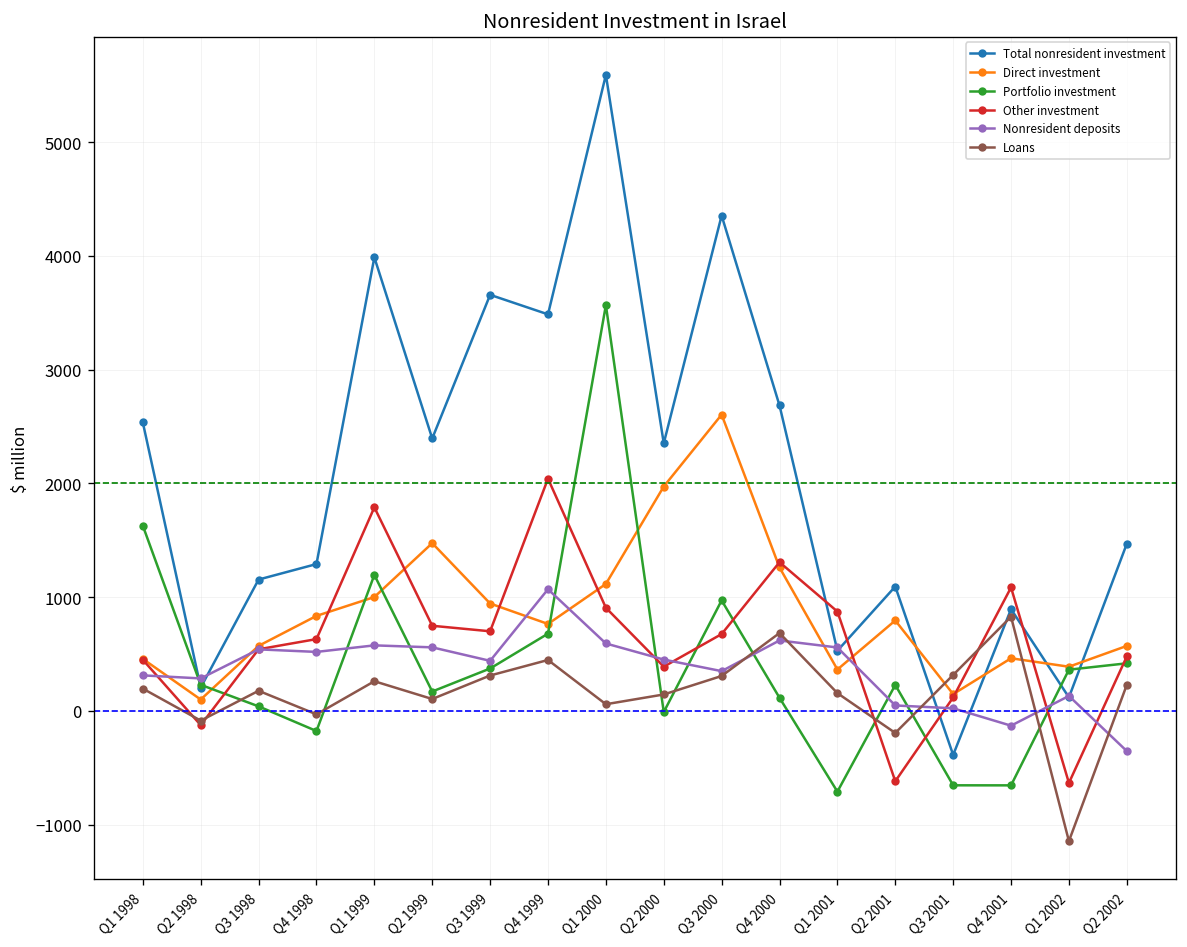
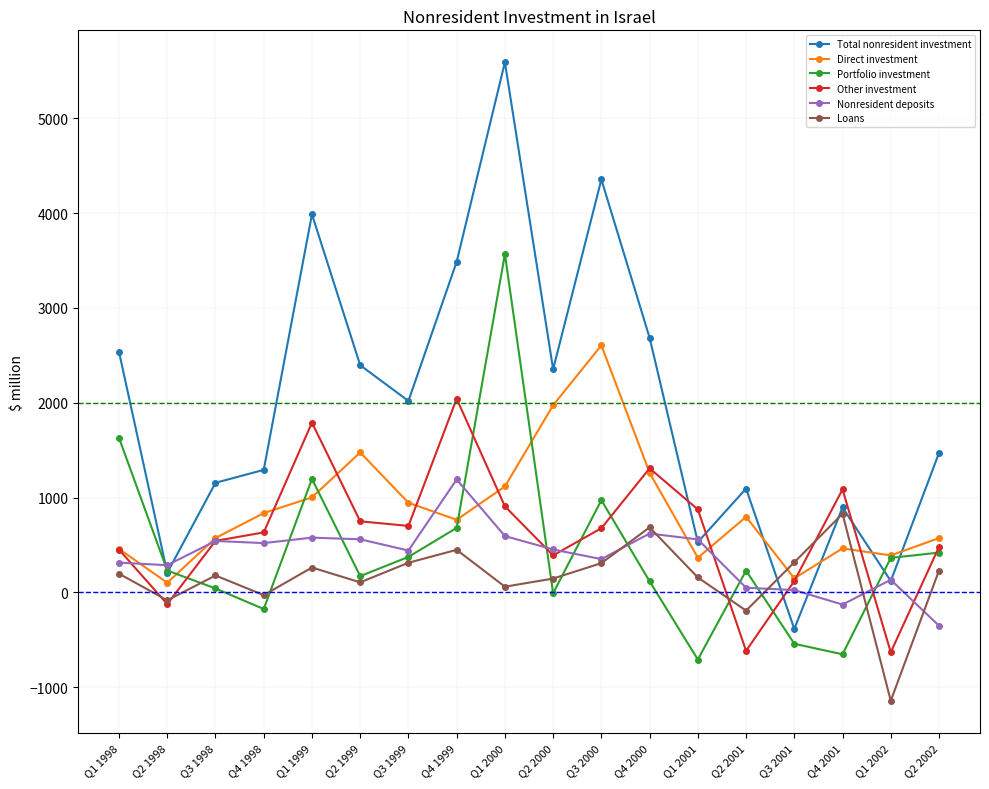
  {
    "Total nonresident investment": {
      "Q1 1998": 2500,
      "Q3 1998": 1200,
      "Q4 1998": 1300,
      "Q1 1999": 4000,
      "Q2 1999": 2400,
-     "Q3 1999": 3700,
+     "Q3 1999": 2000,
      "Q4 1999": 3500,
      "Q1 2000": 5600,
      "Q2 2000": 2400,
      "Q3 2000": 4400,
      "Q4 2000": 2700,
      "Q1 2001": 500,
      "Q2 2001": 1100,
      "Q3 2001": -400,
      "Q4 2001": 900,
      "Q2 2002": 1500
    },
    "Direct investment": {
      "Q2 1998": 100,
      "Q3 1998": 600,
      "Q4 1998": 800,
      "Q1 1999": 1000,
      "Q2 1999": 1500,
      "Q3 1999": 900,
      "Q4 1999": 800,
      "Q1 2000": 1100,
      "Q2 2000": 2000,
      "Q3 2000": 2600,
      "Q4 2000": 1300,
      "Q1 2001": 400,
      "Q2 2001": 800,
      "Q3 2001": 100,
      "Q4 2001": 500,
      "Q2 2002": 600
    },
    "Portfolio investment": {
      "Q1 1998": 1600,
      "Q3 1998": 0,
      "Q4 1998": -200,
      "Q1 1999": 1200,
      "Q2 1999": 200,
      "Q3 1999": 400,
      "Q4 1999": 700,
      "Q1 2000": 3600,
      "Q2 2000": 0,
      "Q3 2000": 1000,
      "Q4 2000": 100,
      "Q1 2001": -700,
      "Q2 2001": 200,
-     "Q3 2001": -700,
+     "Q3 2001": -500,
      "Q4 2001": -700,
      "Q2 2002": 400
    },
    "Other investment": {
      "Q2 1998": -100,
      "Q4 1998": 600,
      "Q1 1999": 1800,
      "Q2 1999": 700,
      "Q3 1999": 700,
      "Q4 1999": 2000,
      "Q1 2000": 900,
      "Q2 2000": 400,
      "Q3 2000": 700,
      "Q4 2000": 1300,
      "Q1 2001": 900,
      "Q2 2001": -600,
      "Q3 2001": 100,
      "Q4 2001": 1100,
      "Q1 2002": -600,
      "Q2 2002": 500
    },
    "Nonresident deposits": {
      "Q1 1998": 300,
      "Q2 1998": 300,
      "Q4 1998": 500,
      "Q1 1999": 600,
      "Q2 1999": 600,
      "Q3 1999": 400,
-     "Q4 1999": 1100,
+     "Q4 1999": 1200,
      "Q1 2000": 600,
      "Q2 2000": 500,
      "Q3 2000": 400,
      "Q4 2000": 600,
      "Q1 2001": 600,
      "Q2 2001": 0,
      "Q3 2001": 0,
      "Q4 2001": -100,
      "Q2 2002": -400
    },
    "Loans": {
      "Q1 1998": 200,
      "Q2 1998": -100,
      "Q3 1998": 200,
      "Q4 1998": 0,
      "Q1 1999": 300,
      "Q2 1999": 100,
      "Q3 1999": 300,
      "Q4 1999": 400,
      "Q1 2000": 100,
      "Q2 2000": 100,
      "Q3 2000": 300,
      "Q4 2000": 700,
      "Q1 2001": 200,
      "Q2 2001": -200,
      "Q3 2001": 300,
      "Q4 2001": 800,
      "Q1 2002": -1100,
      "Q2 2002": 200
    }
  }
